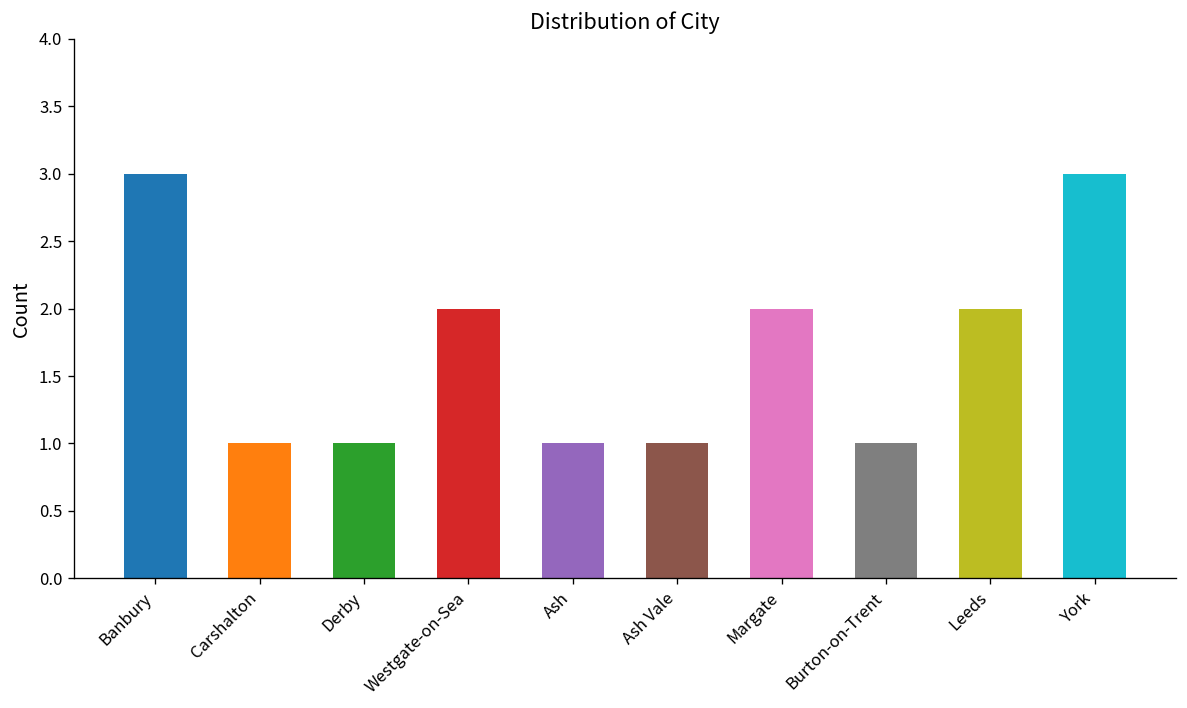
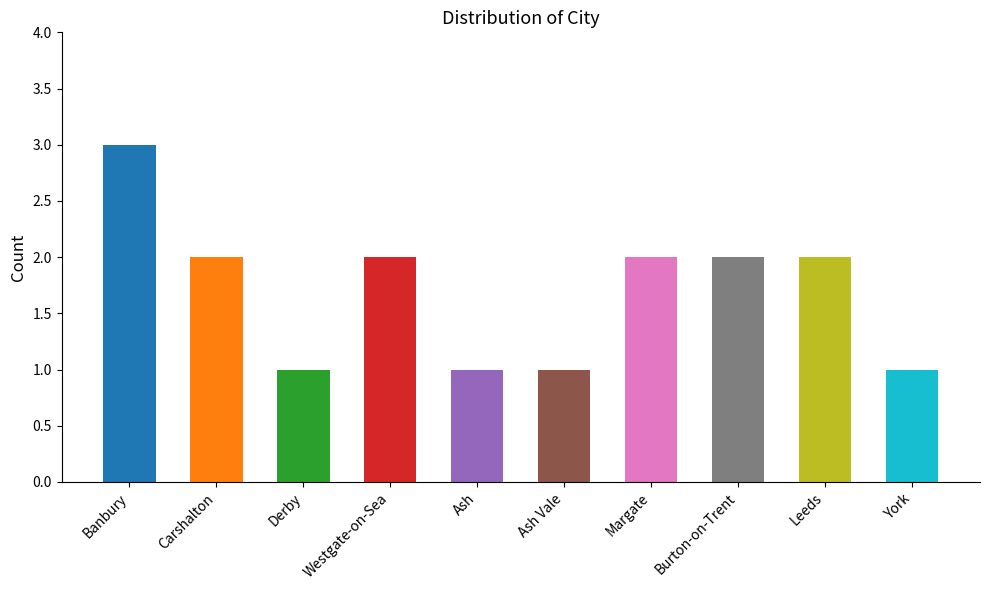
  {
    "Banbury": 3,
-   "Carshalton": 1,
+   "Carshalton": 2,
    "Derby": 1,
    "Westgate-on-Sea": 2,
    "Ash": 1,
    "Ash Vale": 1,
    "Margate": 2,
-   "Burton-on-Trent": 1,
+   "Burton-on-Trent": 2,
    "Leeds": 2,
-   "York": 3
+   "York": 1
  }
